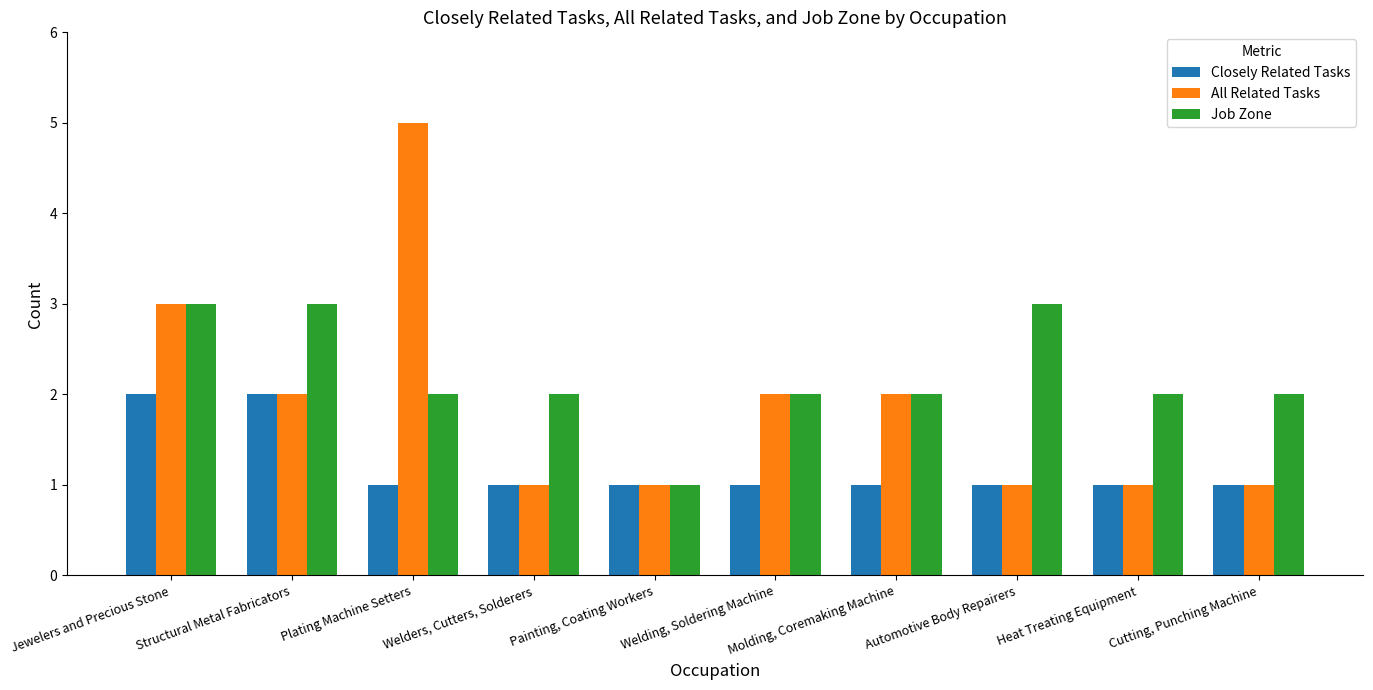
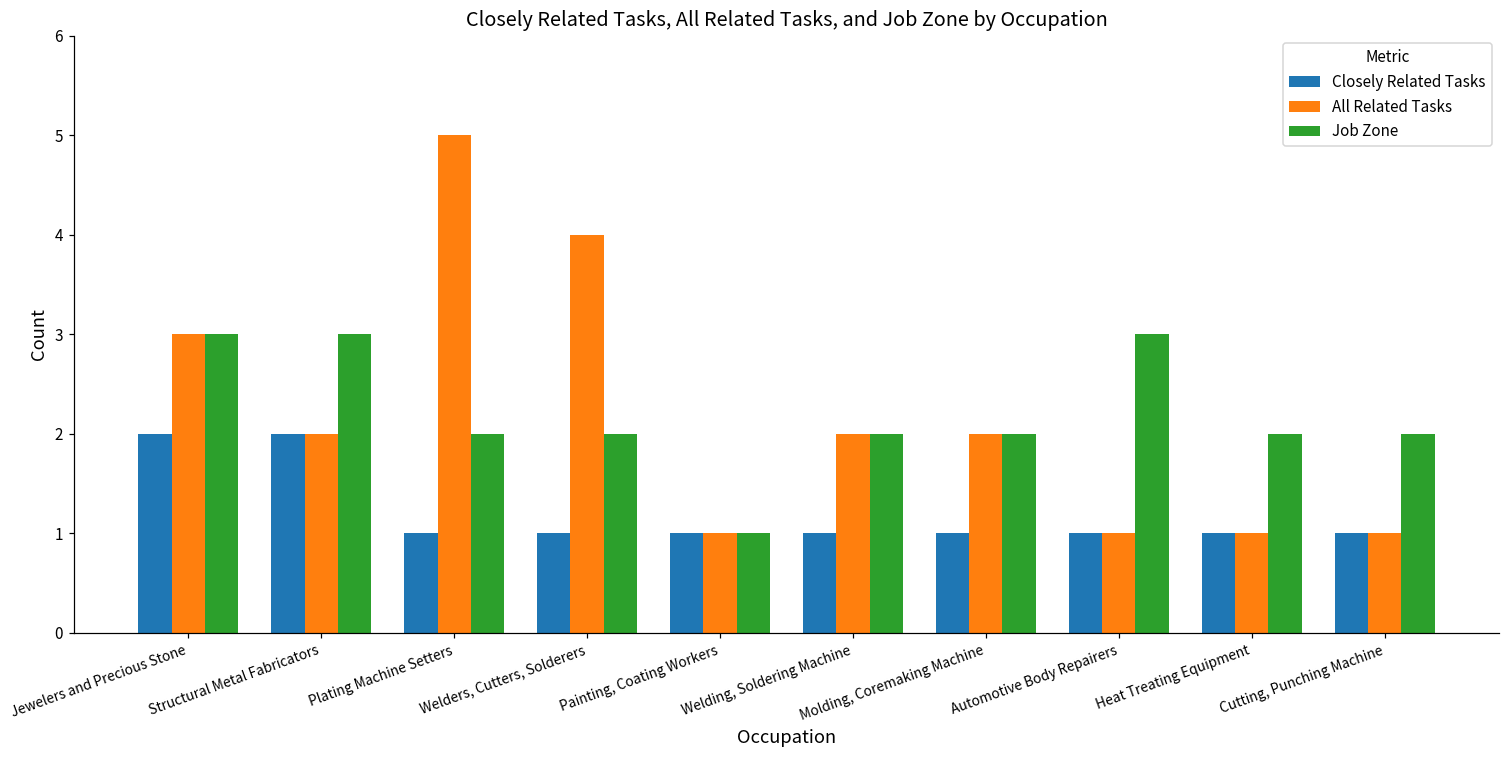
  {
    "Closely Related Tasks": {
      "Jewelers and Precious Stone": 2,
      "Structural Metal Fabricators": 2,
      "Plating Machine Setters": 1,
      "Welders, Cutters, Solderers": 1,
      "Painting, Coating Workers": 1,
      "Welding, Soldering Machine": 1,
      "Molding, Coremaking Machine": 1,
      "Automotive Body Repairers": 1,
      "Heat Treating Equipment": 1,
      "Cutting, Punching Machine": 1
    },
    "All Related Tasks": {
      "Jewelers and Precious Stone": 3,
      "Structural Metal Fabricators": 2,
      "Plating Machine Setters": 5,
-     "Welders, Cutters, Solderers": 1,
+     "Welders, Cutters, Solderers": 4,
      "Painting, Coating Workers": 1,
      "Welding, Soldering Machine": 2,
      "Molding, Coremaking Machine": 2,
      "Automotive Body Repairers": 1,
      "Heat Treating Equipment": 1,
      "Cutting, Punching Machine": 1
    },
    "Job Zone": {
      "Jewelers and Precious Stone": 3,
      "Structural Metal Fabricators": 3,
      "Plating Machine Setters": 2,
      "Welders, Cutters, Solderers": 2,
      "Painting, Coating Workers": 1,
      "Welding, Soldering Machine": 2,
      "Molding, Coremaking Machine": 2,
      "Automotive Body Repairers": 3,
      "Heat Treating Equipment": 2,
      "Cutting, Punching Machine": 2
    }
  }
